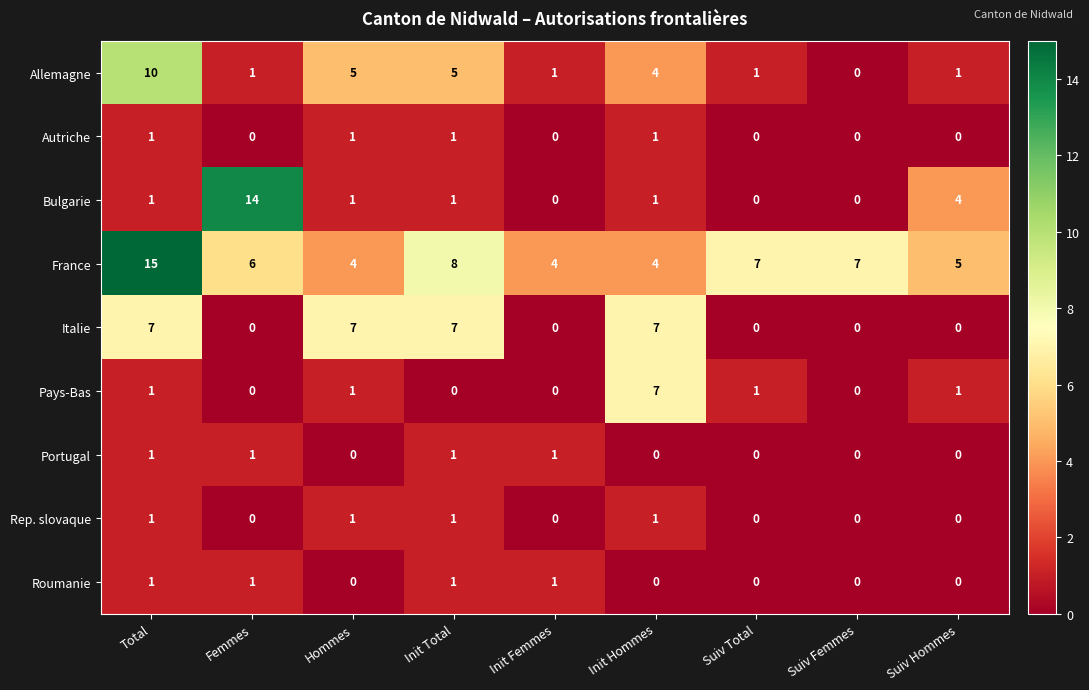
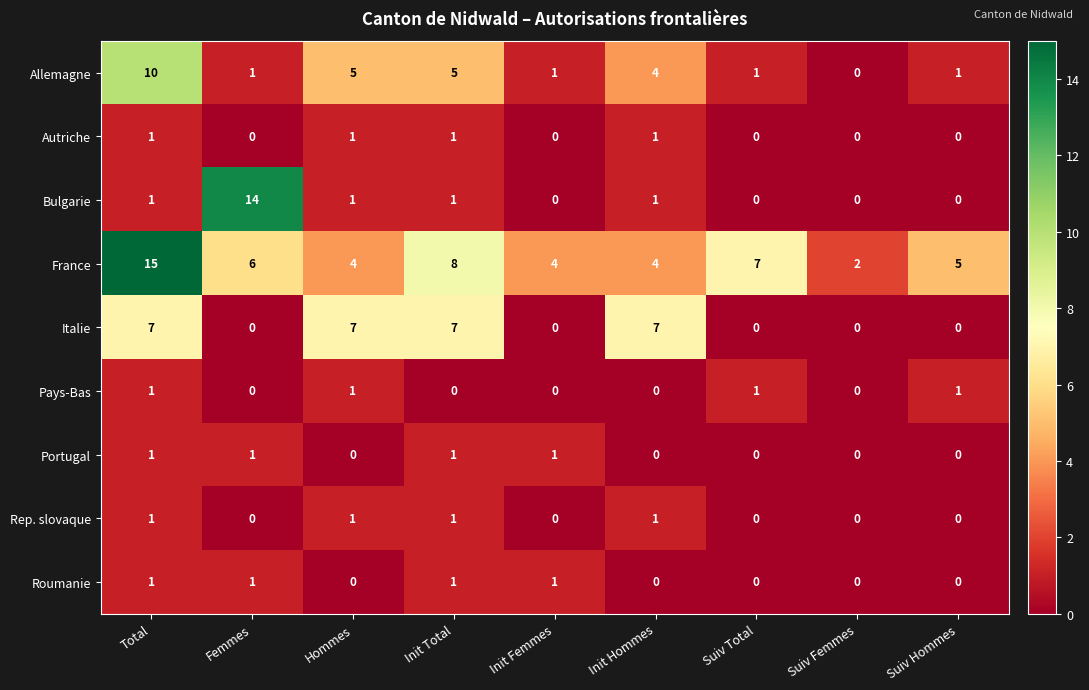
  {
    "Allemagne": {
      "Total": 10,
      "Femmes": 1,
      "Hommes": 5,
      "Init Total": 5,
      "Init Femmes": 1,
      "Init Hommes": 4,
      "Suiv Total": 1,
      "Suiv Femmes": 0,
      "Suiv Hommes": 1
    },
    "Autriche": {
      "Total": 1,
      "Femmes": 0,
      "Hommes": 1,
      "Init Total": 1,
      "Init Femmes": 0,
      "Init Hommes": 1,
      "Suiv Total": 0,
      "Suiv Femmes": 0,
      "Suiv Hommes": 0
    },
    "Bulgarie": {
      "Total": 1,
      "Femmes": 14,
      "Hommes": 1,
      "Init Total": 1,
      "Init Femmes": 0,
      "Init Hommes": 1,
      "Suiv Total": 0,
      "Suiv Femmes": 0,
-     "Suiv Hommes": 4
+     "Suiv Hommes": 0
    },
    "France": {
      "Total": 15,
      "Femmes": 6,
      "Hommes": 4,
      "Init Total": 8,
      "Init Femmes": 4,
      "Init Hommes": 4,
      "Suiv Total": 7,
-     "Suiv Femmes": 7,
+     "Suiv Femmes": 2,
      "Suiv Hommes": 5
    },
    "Italie": {
      "Total": 7,
      "Femmes": 0,
      "Hommes": 7,
      "Init Total": 7,
      "Init Femmes": 0,
      "Init Hommes": 7,
      "Suiv Total": 0,
      "Suiv Femmes": 0,
      "Suiv Hommes": 0
    },
    "Pays-Bas": {
      "Total": 1,
      "Femmes": 0,
      "Hommes": 1,
      "Init Total": 0,
      "Init Femmes": 0,
-     "Init Hommes": 7,
+     "Init Hommes": 0,
      "Suiv Total": 1,
      "Suiv Femmes": 0,
      "Suiv Hommes": 1
    },
    "Portugal": {
      "Total": 1,
      "Femmes": 1,
      "Hommes": 0,
      "Init Total": 1,
      "Init Femmes": 1,
      "Init Hommes": 0,
      "Suiv Total": 0,
      "Suiv Femmes": 0,
      "Suiv Hommes": 0
    },
    "Rep. slovaque": {
      "Total": 1,
      "Femmes": 0,
      "Hommes": 1,
      "Init Total": 1,
      "Init Femmes": 0,
      "Init Hommes": 1,
      "Suiv Total": 0,
      "Suiv Femmes": 0,
      "Suiv Hommes": 0
    },
    "Roumanie": {
      "Total": 1,
      "Femmes": 1,
      "Hommes": 0,
      "Init Total": 1,
      "Init Femmes": 1,
      "Init Hommes": 0,
      "Suiv Total": 0,
      "Suiv Femmes": 0,
      "Suiv Hommes": 0
    }
  }
